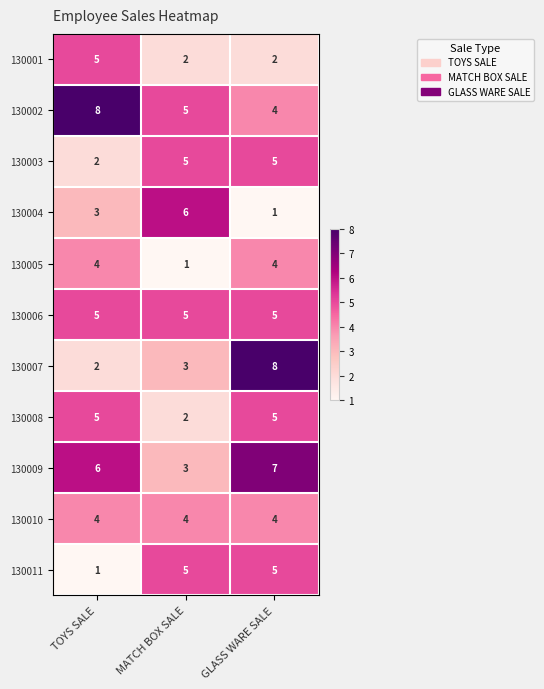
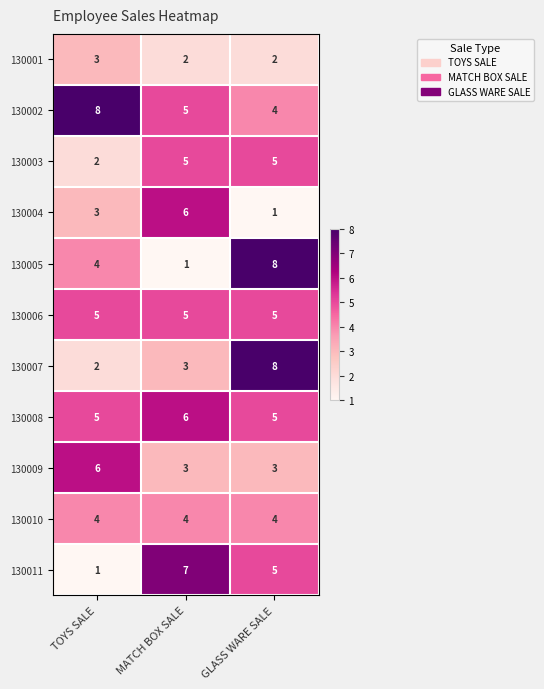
  {
    "130001": {
-     "TOYS SALE": 5,
+     "TOYS SALE": 3,
      "MATCH BOX SALE": 2,
      "GLASS WARE SALE": 2
    },
    "130002": {
      "TOYS SALE": 8,
      "MATCH BOX SALE": 5,
      "GLASS WARE SALE": 4
    },
    "130003": {
      "TOYS SALE": 2,
      "MATCH BOX SALE": 5,
      "GLASS WARE SALE": 5
    },
    "130004": {
      "TOYS SALE": 3,
      "MATCH BOX SALE": 6,
      "GLASS WARE SALE": 1
    },
    "130005": {
      "TOYS SALE": 4,
      "MATCH BOX SALE": 1,
-     "GLASS WARE SALE": 4
+     "GLASS WARE SALE": 8
    },
    "130006": {
      "TOYS SALE": 5,
      "MATCH BOX SALE": 5,
      "GLASS WARE SALE": 5
    },
    "130007": {
      "TOYS SALE": 2,
      "MATCH BOX SALE": 3,
      "GLASS WARE SALE": 8
    },
    "130008": {
      "TOYS SALE": 5,
-     "MATCH BOX SALE": 2,
+     "MATCH BOX SALE": 6,
      "GLASS WARE SALE": 5
    },
    "130009": {
      "TOYS SALE": 6,
      "MATCH BOX SALE": 3,
-     "GLASS WARE SALE": 7
+     "GLASS WARE SALE": 3
    },
    "130010": {
      "TOYS SALE": 4,
      "MATCH BOX SALE": 4,
      "GLASS WARE SALE": 4
    },
    "130011": {
      "TOYS SALE": 1,
-     "MATCH BOX SALE": 5,
+     "MATCH BOX SALE": 7,
      "GLASS WARE SALE": 5
    }
  }
